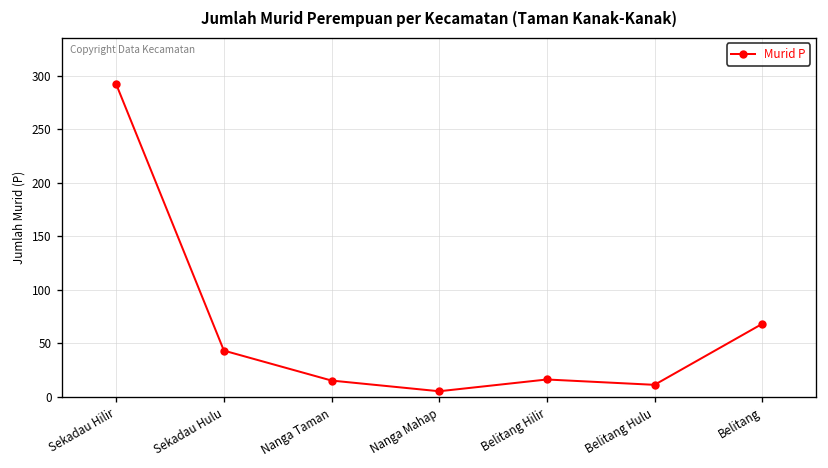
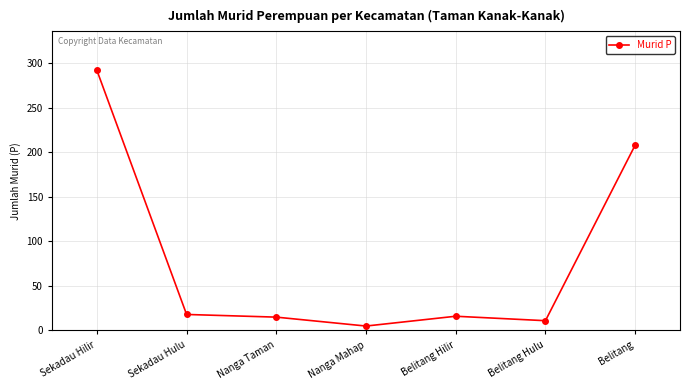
  {
    "Sekadau Hilir": 290,
-   "Sekadau Hulu": 40,
+   "Sekadau Hulu": 20,
    "Nanga Taman": 20,
    "Nanga Mahap": 10,
    "Belitang Hilir": 20,
    "Belitang Hulu": 10,
-   "Belitang": 70
+   "Belitang": 210
  }
